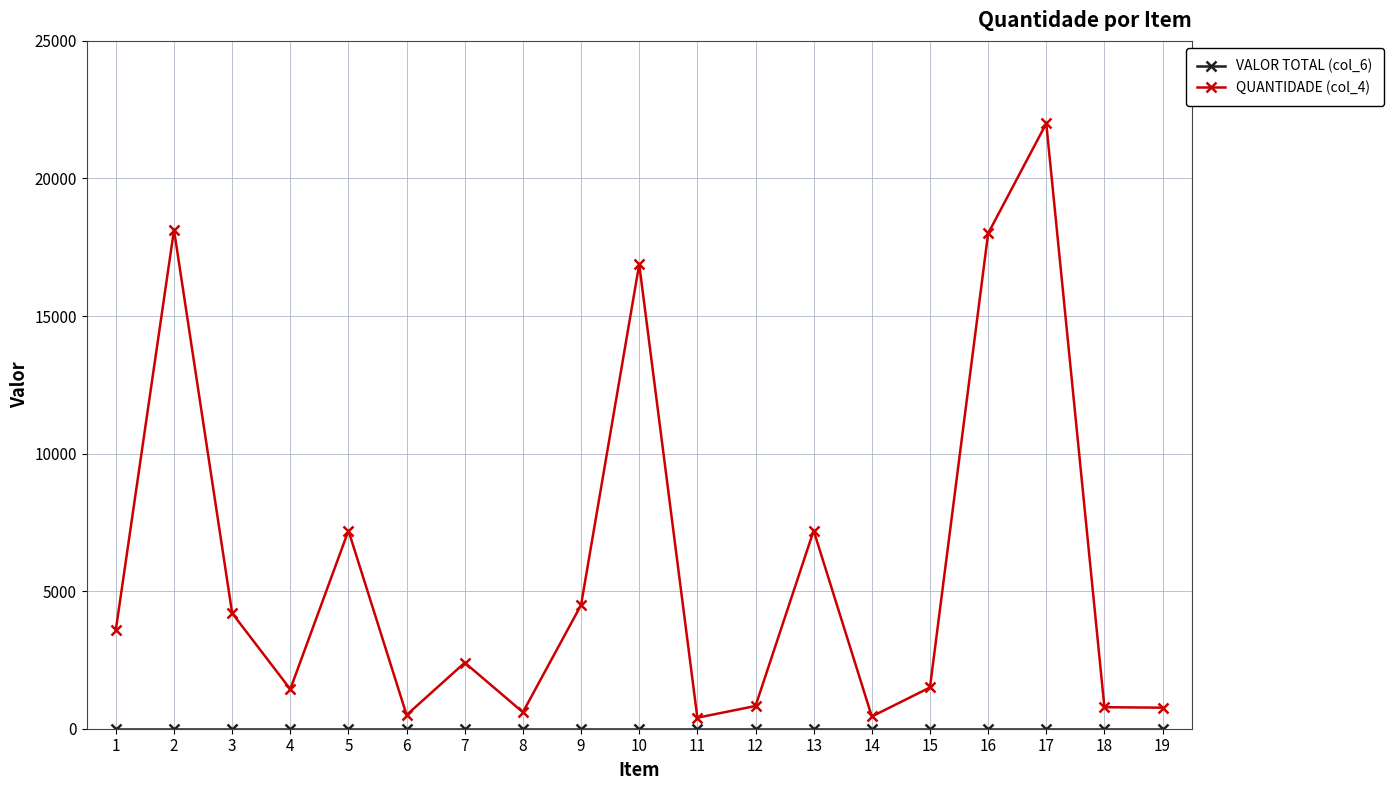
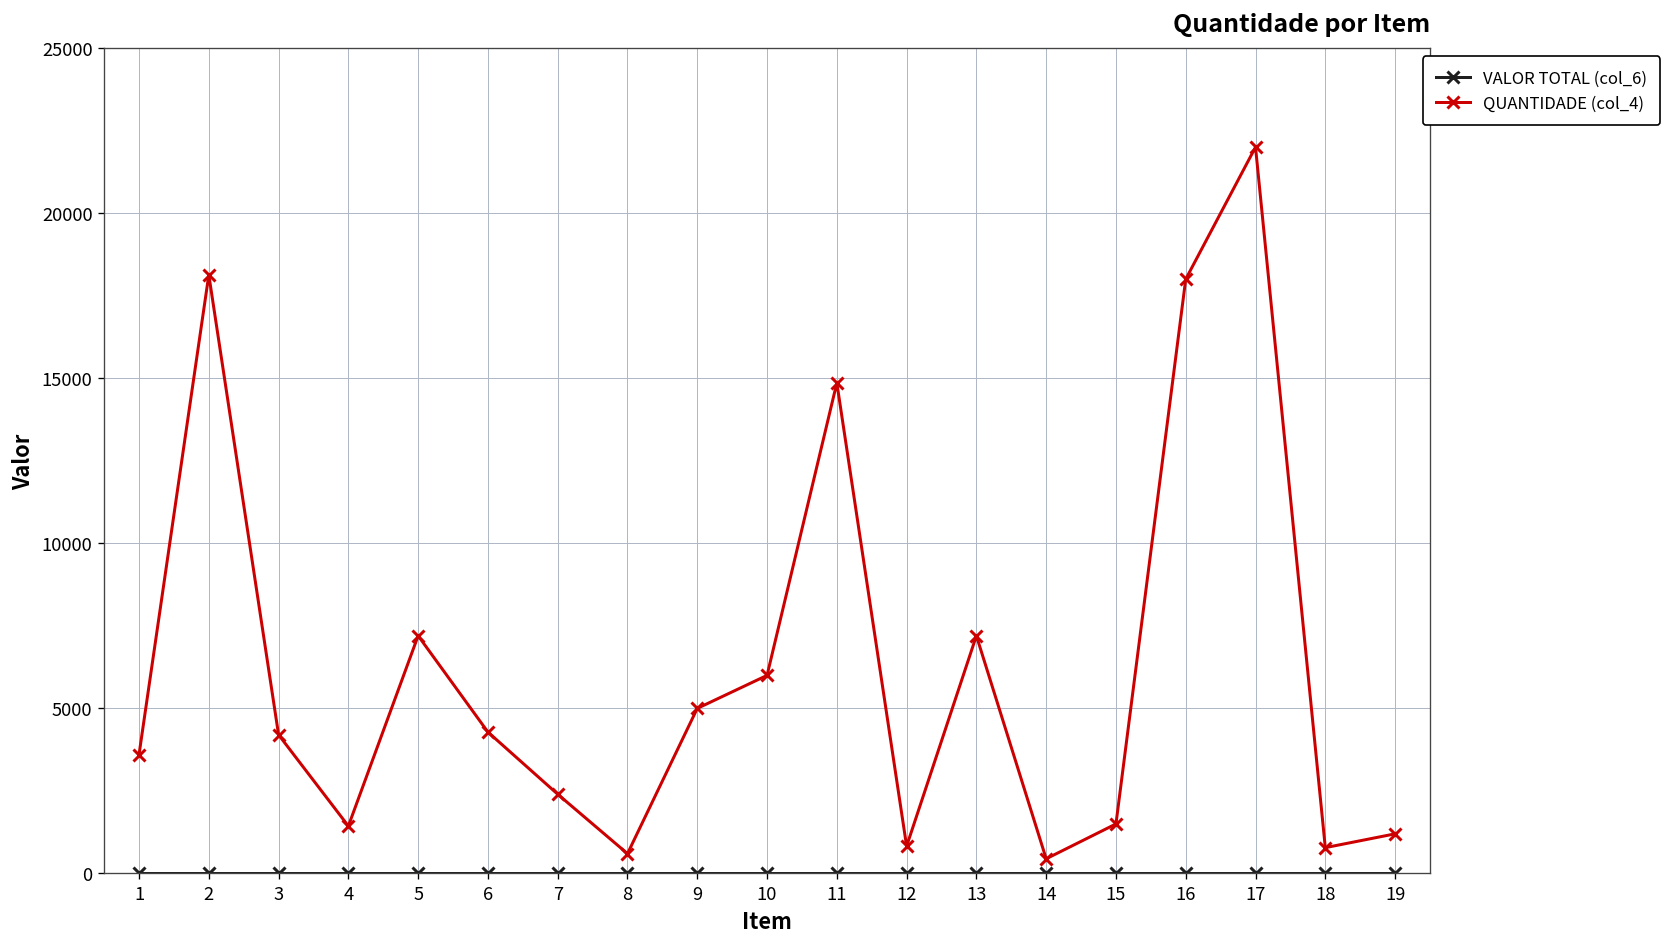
  {
    "VALOR TOTAL (col_6)": {
      "1": 0,
      "2": 0,
      "3": 0,
      "4": 0,
      "5": 0,
      "6": 0,
      "7": 0,
      "8": 0,
      "9": 0,
      "10": 0,
      "11": 0,
      "12": 0,
      "13": 0,
      "14": 0,
      "15": 0,
      "16": 0,
      "17": 0,
      "18": 0,
      "19": 0
    },
    "QUANTIDADE (col_4)": {
      "1": 3600,
      "2": 18100,
      "3": 4200,
      "4": 1400,
      "5": 7200,
-     "6": 500,
+     "6": 4300,
      "7": 2400,
      "8": 600,
-     "9": 4500,
-     "10": 16900,
-     "11": 400,
+     "9": 5000,
+     "10": 6000,
+     "11": 14900,
      "12": 800,
      "13": 7200,
      "14": 400,
      "15": 1500,
      "16": 18000,
      "17": 22000,
      "18": 800,
-     "19": 800
+     "19": 1200
    }
  }
